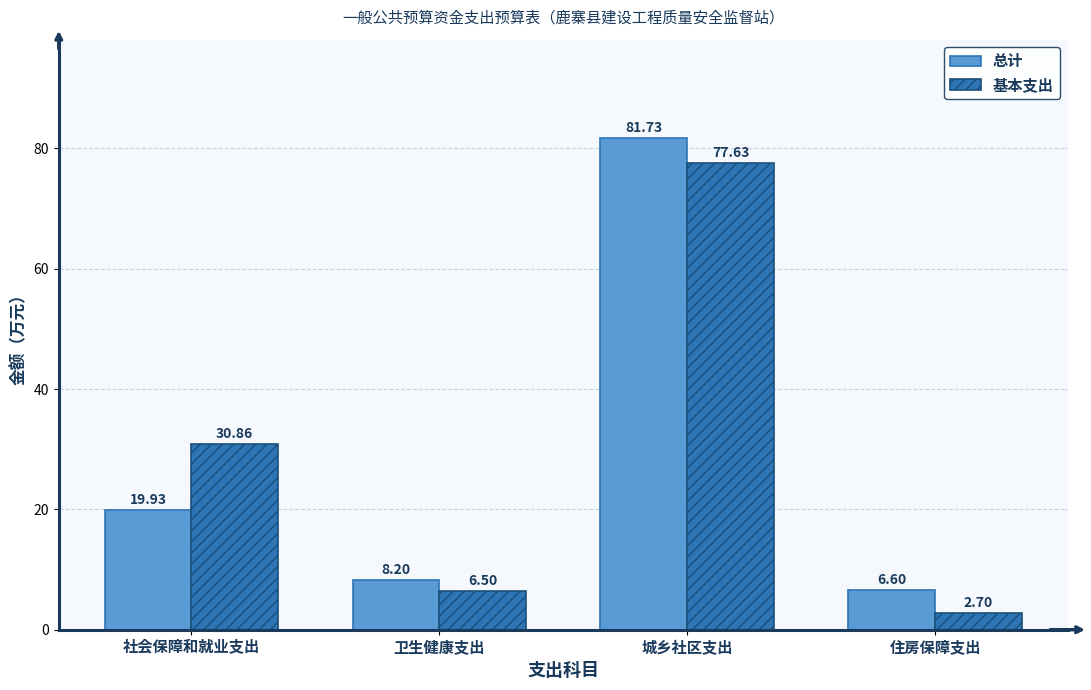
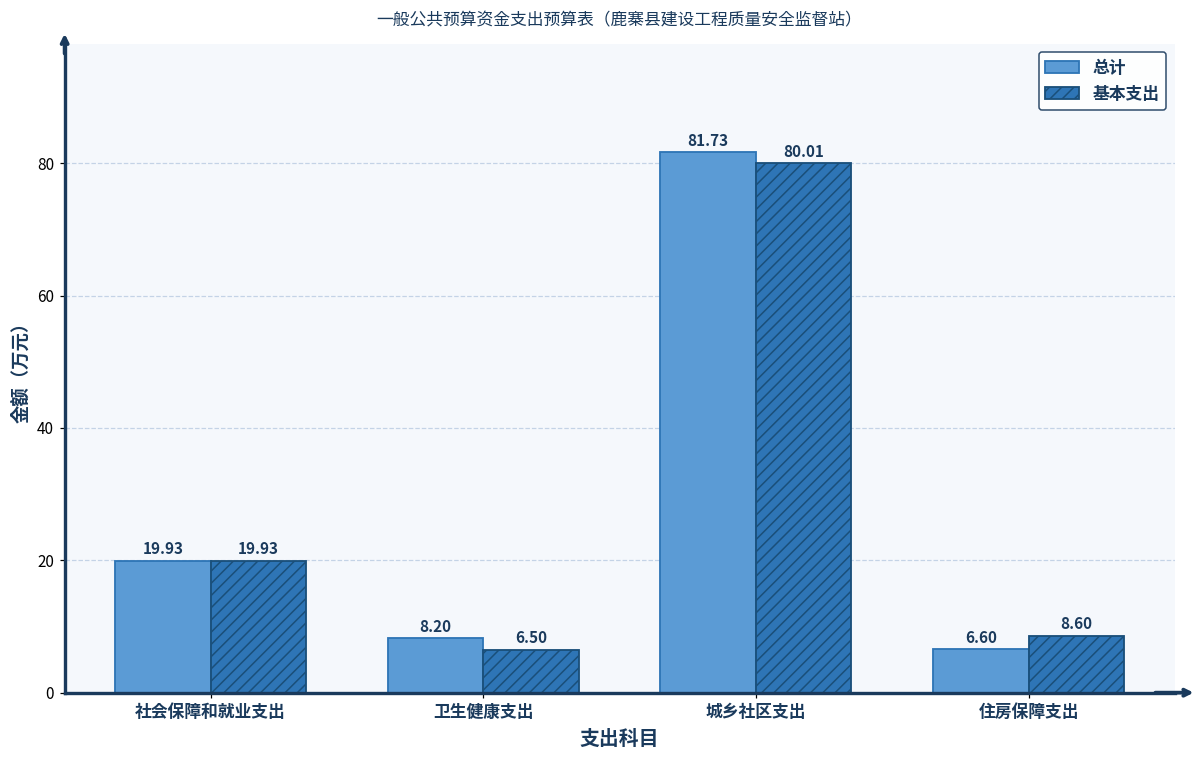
  {
    "总计": {
      "社会保障和就业支出": 19.93,
      "卫生健康支出": 8.20,
      "城乡社区支出": 81.73,
      "住房保障支出": 6.60
    },
    "基本支出": {
-     "社会保障和就业支出": 30.86,
+     "社会保障和就业支出": 19.93,
      "卫生健康支出": 6.50,
-     "城乡社区支出": 77.63,
-     "住房保障支出": 2.70
+     "城乡社区支出": 80.01,
+     "住房保障支出": 8.60
    }
  }
